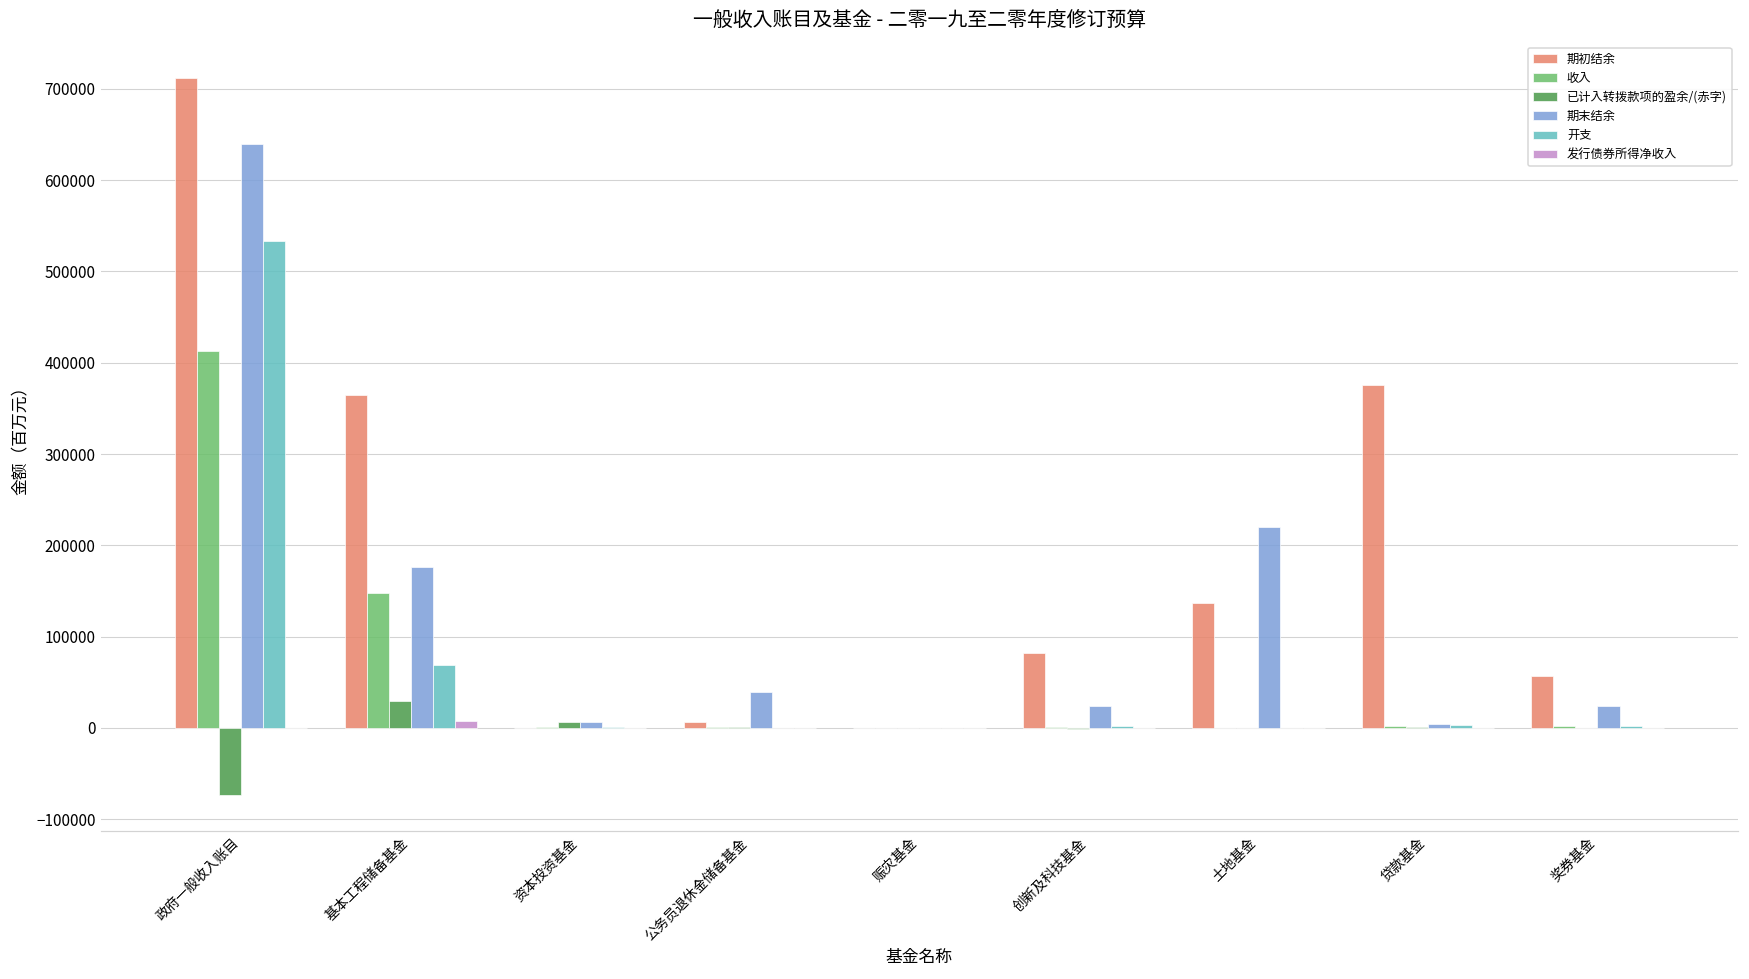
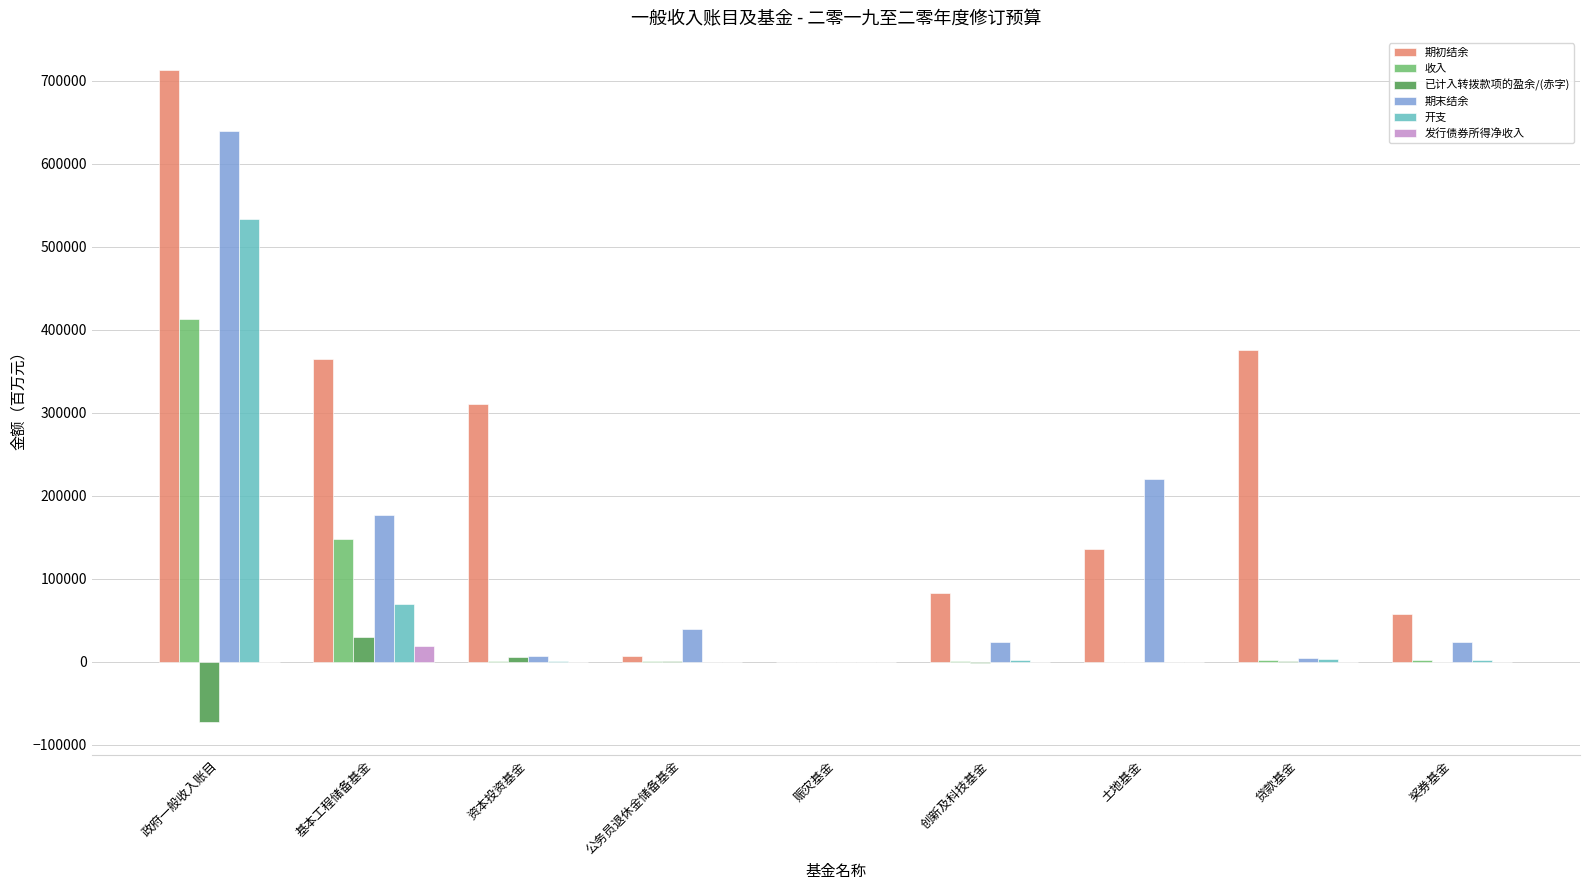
  {
    "期初结余": {
      "政府一般收入账目": 710000,
      "基本工程储备基金": 360000,
-     "资本投资基金": 0,
+     "资本投资基金": 310000,
      "公务员退休金储备基金": 10000,
      "创新及科技基金": 80000,
      "土地基金": 140000,
      "贷款基金": 380000,
      "奖券基金": 60000
    },
    "发行债券所得净收入": {
      "政府一般收入账目": 0,
-     "基本工程储备基金": 10000,
+     "基本工程储备基金": 20000,
      "资本投资基金": 0,
      "公务员退休金储备基金": 0,
      "赈灾基金": 0,
      "创新及科技基金": 0,
      "土地基金": 0,
      "贷款基金": 0,
      "奖券基金": 0
    }
  }
